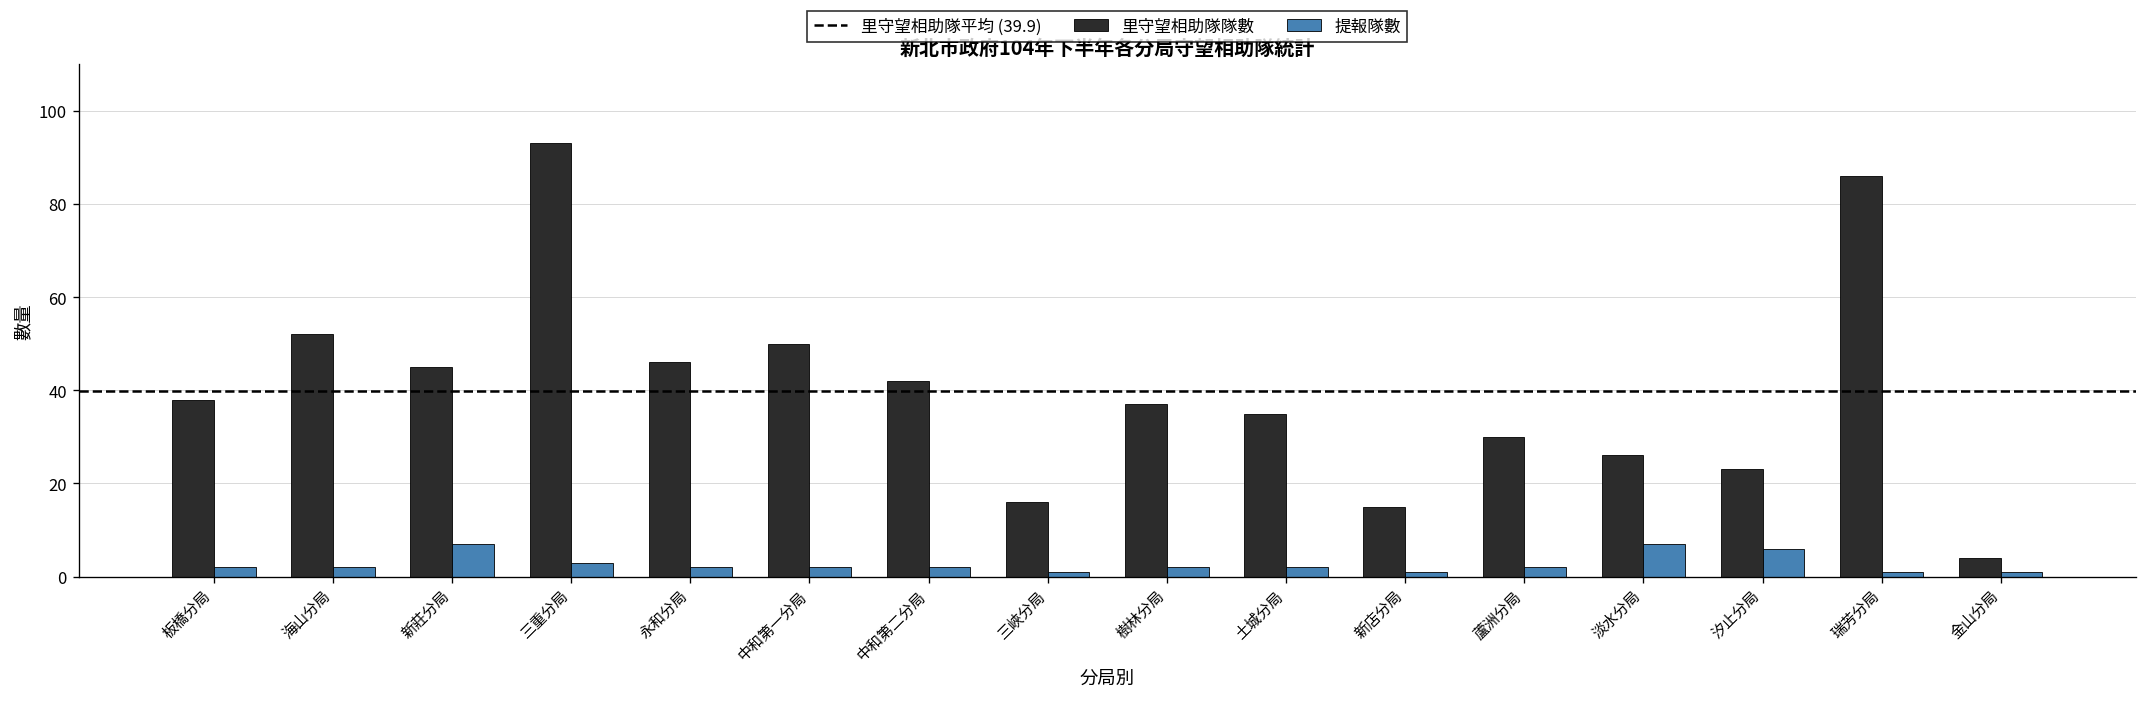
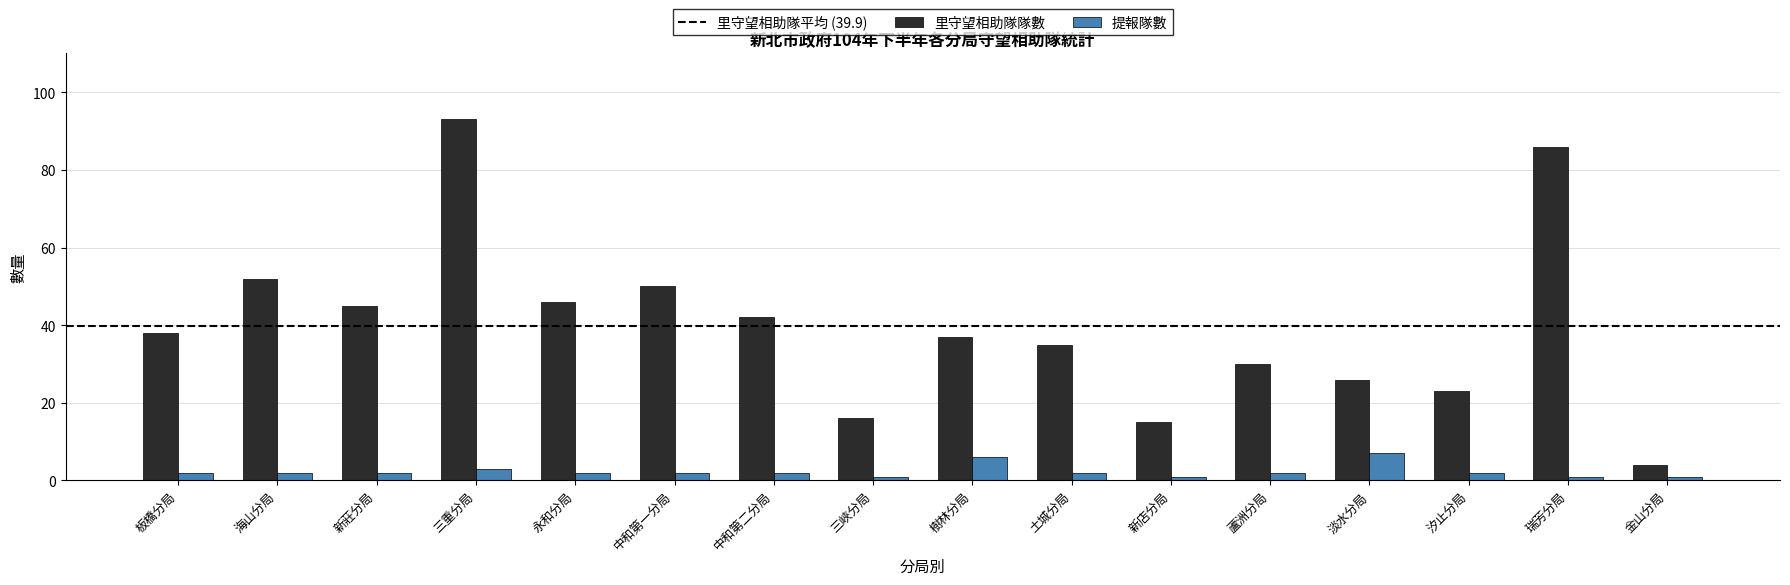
  {
    "里守望相助隊隊數": {
      "板橋分局": 38,
      "海山分局": 52,
      "新莊分局": 45,
      "三重分局": 93,
      "永和分局": 46,
      "中和第一分局": 50,
      "中和第二分局": 42,
      "三峽分局": 16,
      "樹林分局": 37,
      "土城分局": 35,
      "新店分局": 15,
      "蘆洲分局": 30,
      "淡水分局": 26,
      "汐止分局": 23,
      "瑞芳分局": 86,
      "金山分局": 4
    },
    "提報隊數": {
      "板橋分局": 2,
      "海山分局": 2,
-     "新莊分局": 7,
+     "新莊分局": 2,
      "三重分局": 3,
      "永和分局": 2,
      "中和第一分局": 2,
      "中和第二分局": 2,
      "三峽分局": 1,
-     "樹林分局": 2,
+     "樹林分局": 6,
      "土城分局": 2,
      "新店分局": 1,
      "蘆洲分局": 2,
      "淡水分局": 7,
-     "汐止分局": 6,
+     "汐止分局": 2,
      "瑞芳分局": 1,
      "金山分局": 1
    }
  }
